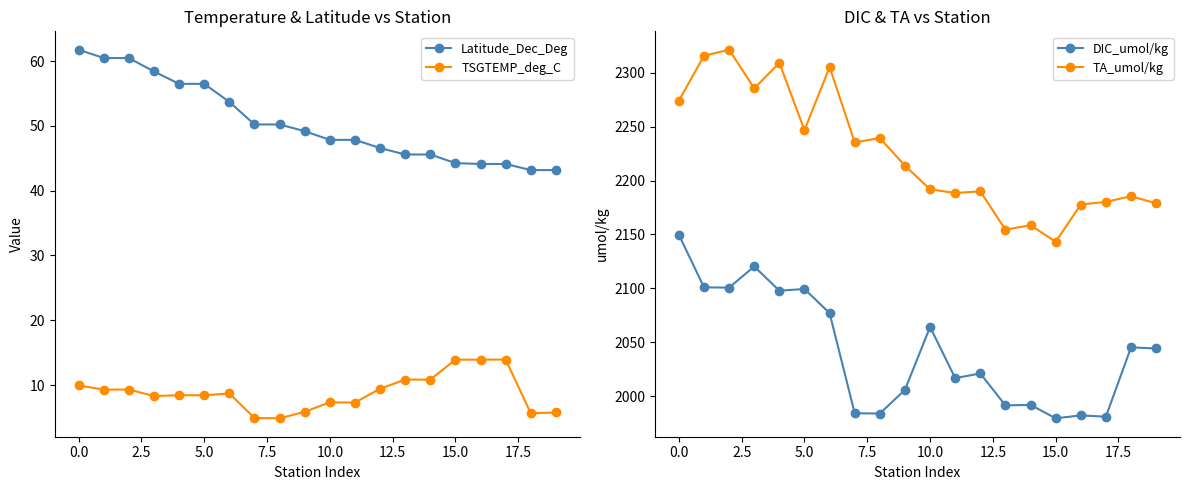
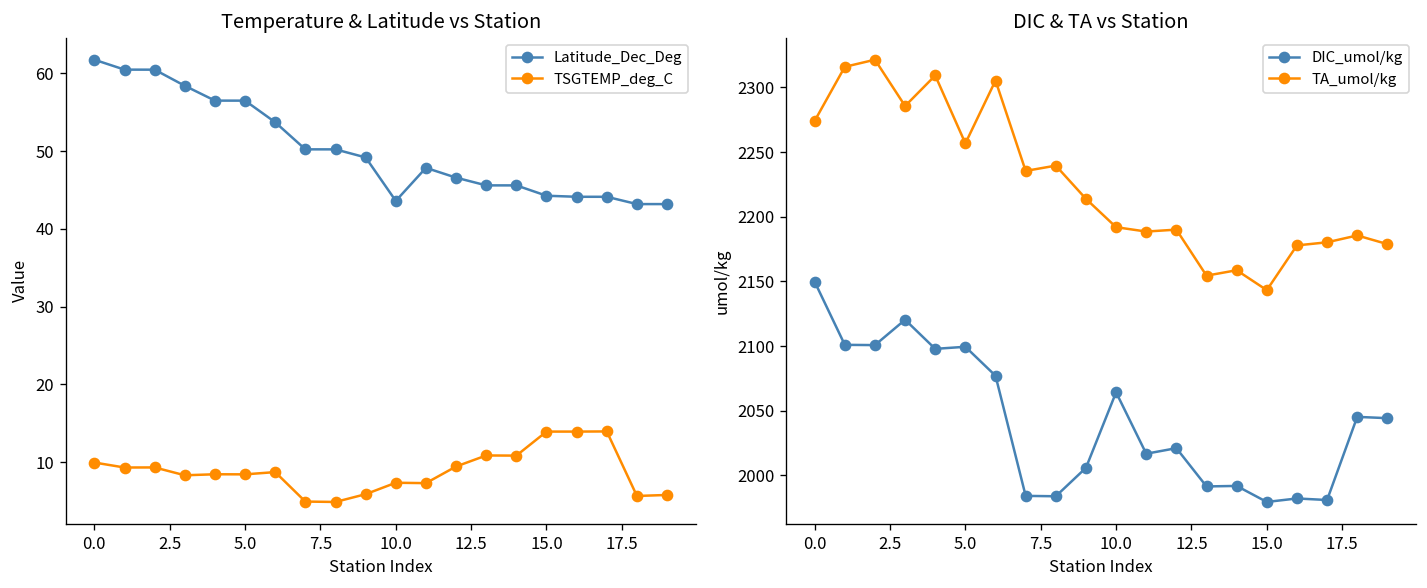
  {
    "Temperature & Latitude vs Station": {
      "Latitude_Dec_Deg": {
        "0.0": 62,
        "5.0": 56,
-       "10.0": 48,
+       "10.0": 44,
        "15.0": 44
      },
      "TSGTEMP_deg_C": {
        "0.0": 10,
        "5.0": 8,
        "10.0": 7,
        "15.0": 14
      }
    },
    "DIC & TA vs Station": {
      "DIC_umol/kg": {
        "0.0": 2150,
        "5.0": 2099,
        "10.0": 2064,
        "15.0": 1979
      },
      "TA_umol/kg": {
        "0.0": 2274,
-       "5.0": 2247,
+       "5.0": 2257,
        "10.0": 2192,
        "15.0": 2143
      }
    }
  }
